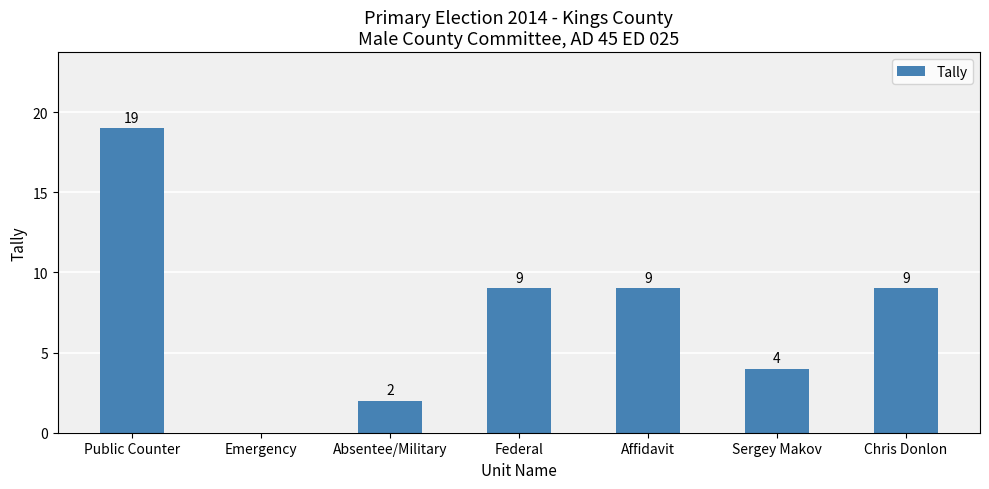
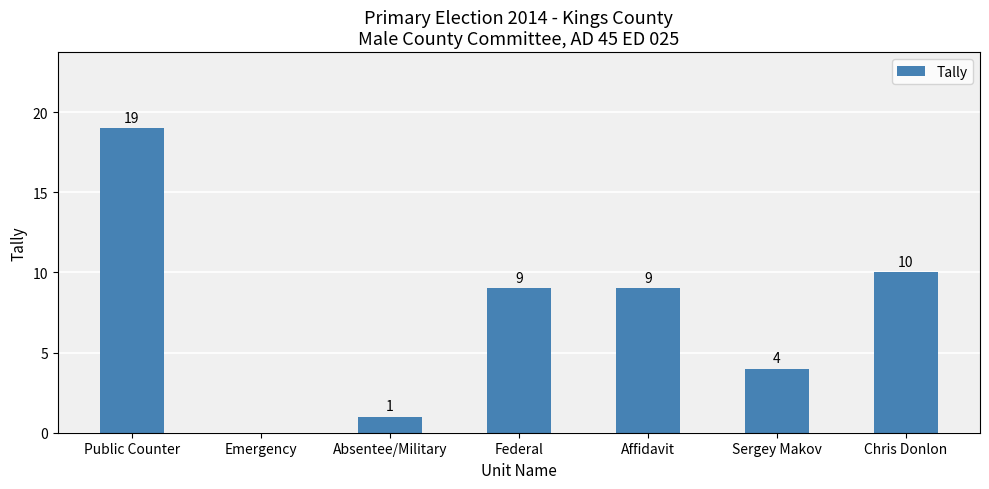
  {
    "Public Counter": 19,
-   "Absentee/Military": 2,
+   "Absentee/Military": 1,
    "Federal": 9,
    "Affidavit": 9,
    "Sergey Makov": 4,
-   "Chris Donlon": 9
+   "Chris Donlon": 10
  }
